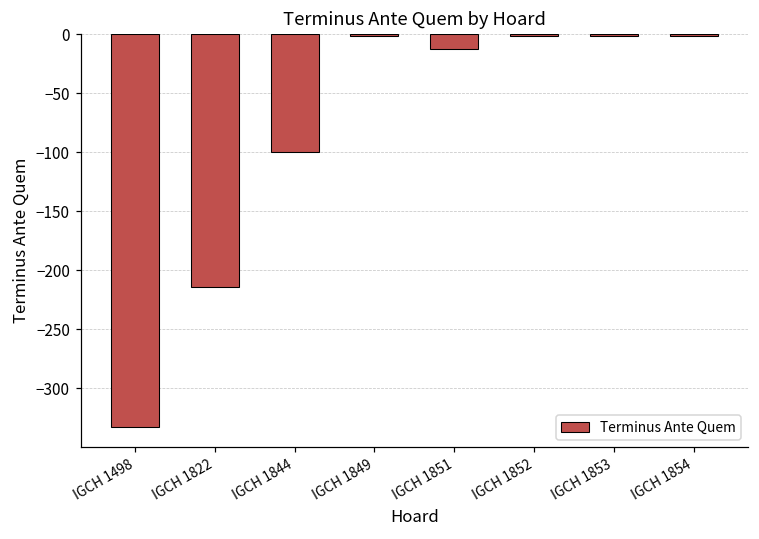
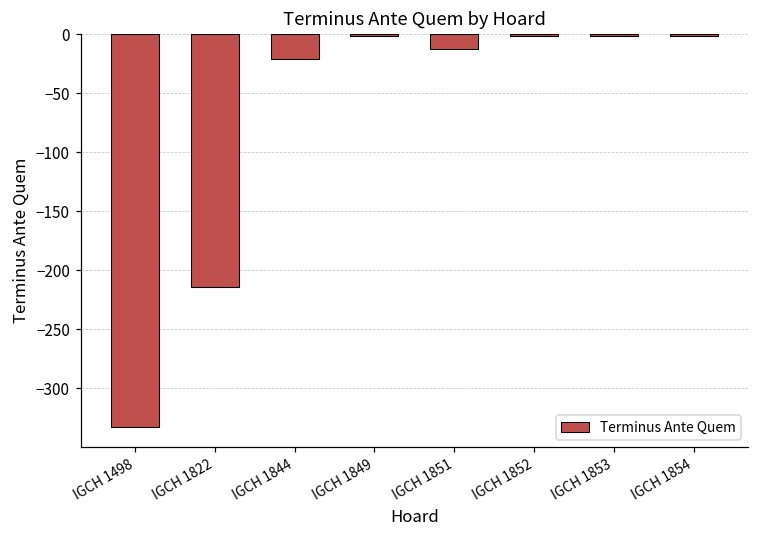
  {
    "IGCH 1498": -333,
    "IGCH 1822": -214,
-   "IGCH 1844": -100,
+   "IGCH 1844": -21,
    "IGCH 1851": -12
  }
